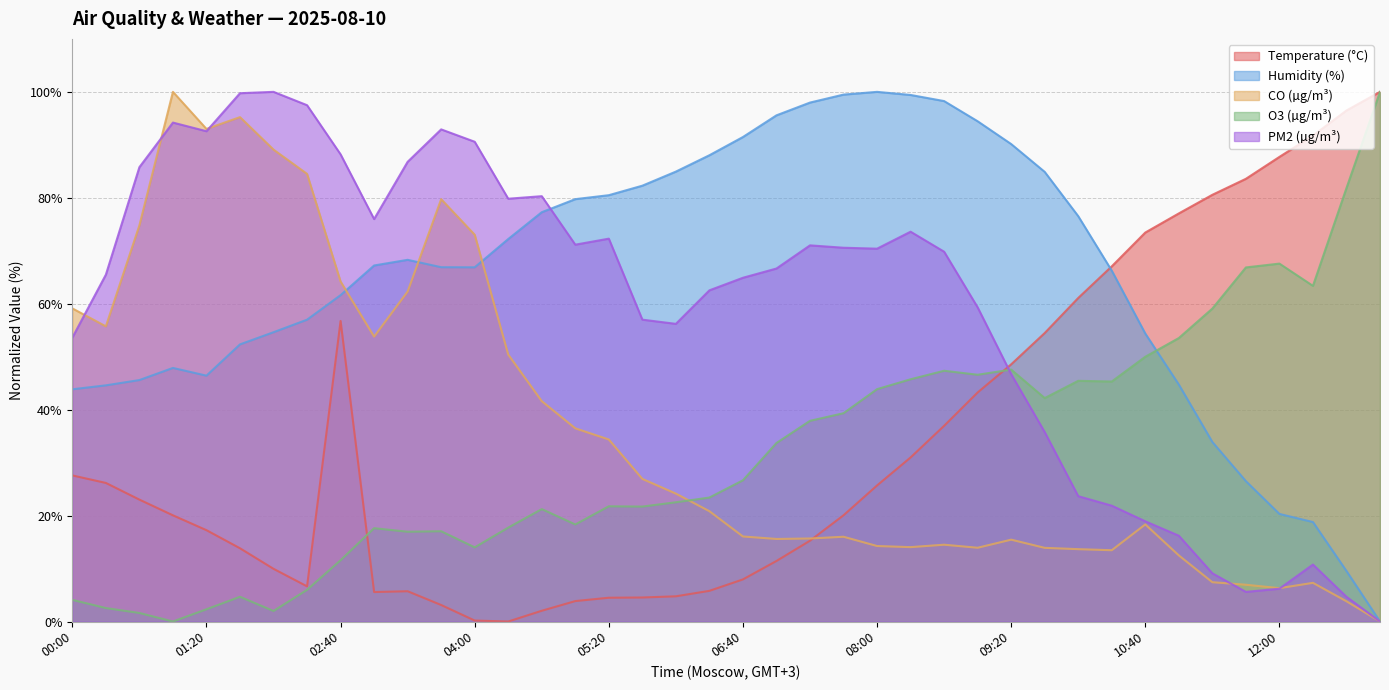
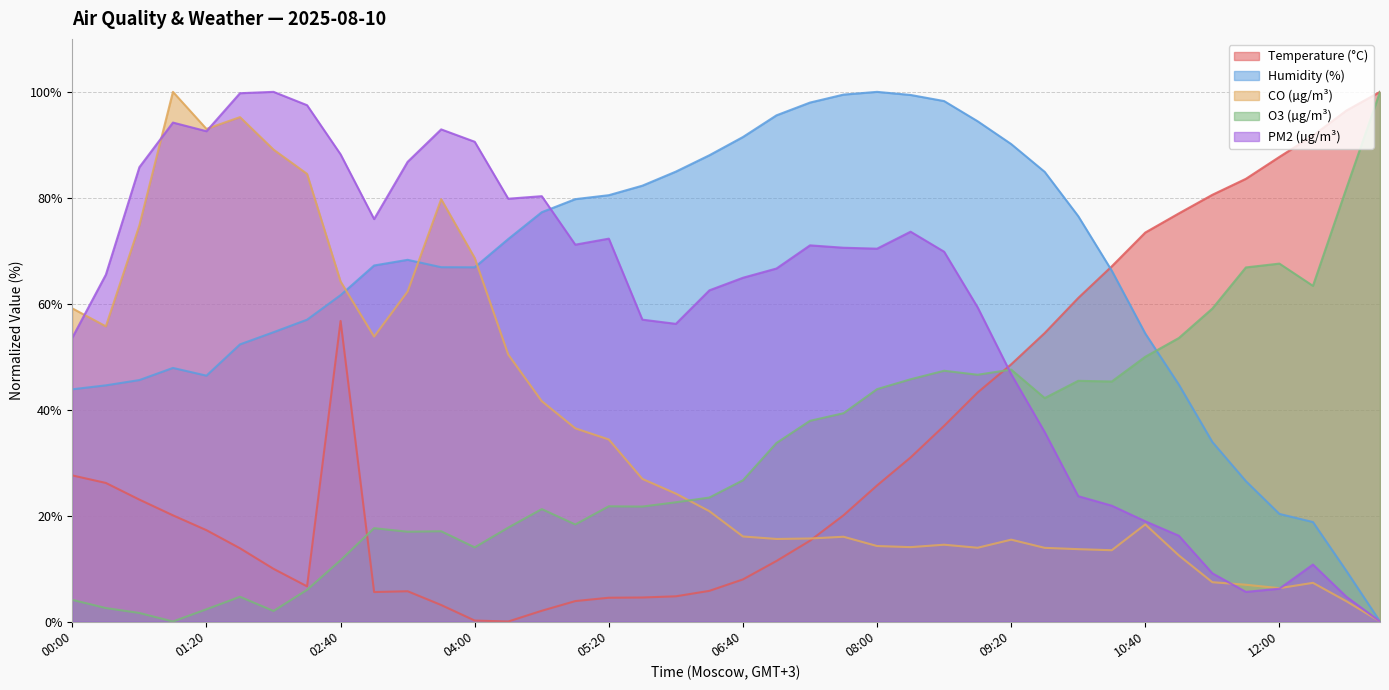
  {
    "Temperature (°C)": {
      "00:00": "28%",
      "01:20": "17%",
      "02:40": "57%",
      "04:00": "0%",
      "05:20": "4%",
      "06:40": "8%",
      "08:00": "26%",
      "09:20": "49%",
      "10:40": "73%",
      "12:00": "88%"
    },
    "Humidity (%)": {
      "00:00": "44%",
      "01:20": "46%",
      "02:40": "62%",
      "04:00": "67%",
      "05:20": "80%",
      "06:40": "91%",
      "08:00": "100%",
      "09:20": "90%",
      "10:40": "54%",
      "12:00": "20%"
    },
    "CO (µg/m³)": {
      "00:00": "59%",
      "02:40": "64%",
-     "04:00": "73%",
+     "04:00": "69%",
      "05:20": "34%",
      "06:40": "16%",
      "08:00": "14%",
      "09:20": "15%",
      "10:40": "18%"
    },
    "O3 (µg/m³)": {
      "00:00": "4%",
      "01:20": "2%",
      "02:40": "12%",
      "04:00": "14%",
      "05:20": "22%",
      "06:40": "27%",
      "08:00": "44%",
      "09:20": "48%",
      "10:40": "50%",
      "12:00": "68%"
    },
    "PM2 (µg/m³)": {
      "00:00": "54%",
      "02:40": "88%",
      "04:00": "91%",
      "05:20": "72%",
      "06:40": "65%",
      "08:00": "70%",
      "09:20": "47%",
      "10:40": "19%"
    }
  }
